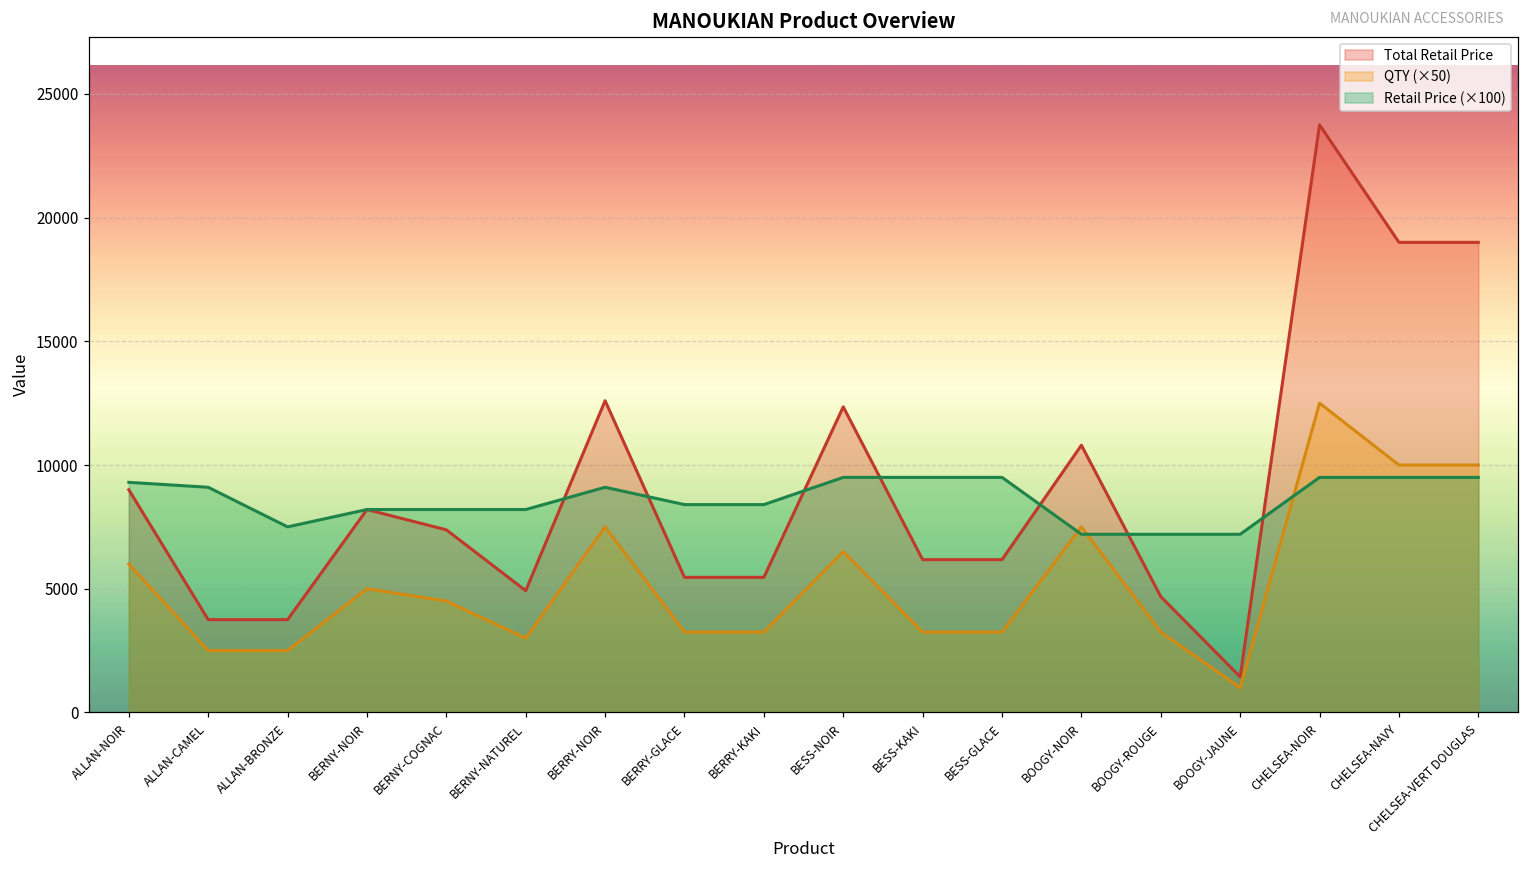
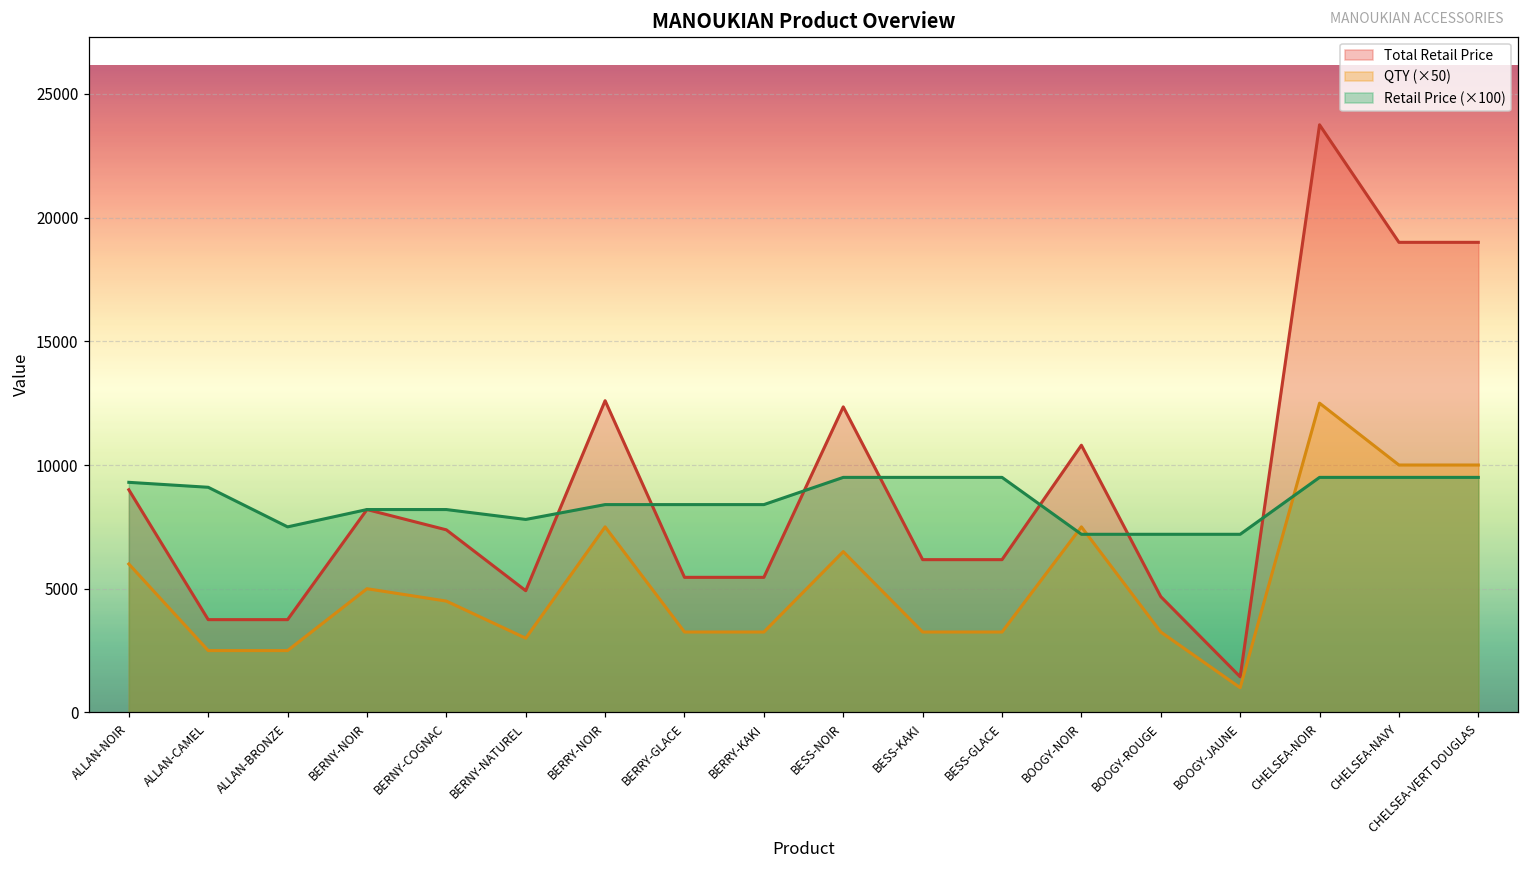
  {
    "Retail Price (×100)": {
      "ALLAN-NOIR": 9300,
      "ALLAN-CAMEL": 9100,
      "ALLAN-BRONZE": 7500,
      "BERNY-COGNAC": 8200,
-     "BERNY-NATUREL": 8200,
-     "BERRY-NOIR": 9100,
+     "BERNY-NATUREL": 7800,
+     "BERRY-NOIR": 8400,
      "BERRY-GLACE": 8400,
      "BERRY-KAKI": 8400,
      "BESS-NOIR": 9500,
      "BESS-KAKI": 9500,
      "BESS-GLACE": 9500,
      "BOOGY-NOIR": 7200,
      "BOOGY-ROUGE": 7200,
      "BOOGY-JAUNE": 7200,
      "CHELSEA-NOIR": 9500,
      "CHELSEA-NAVY": 9500,
      "CHELSEA-VERT DOUGLAS": 9500
    }
  }
